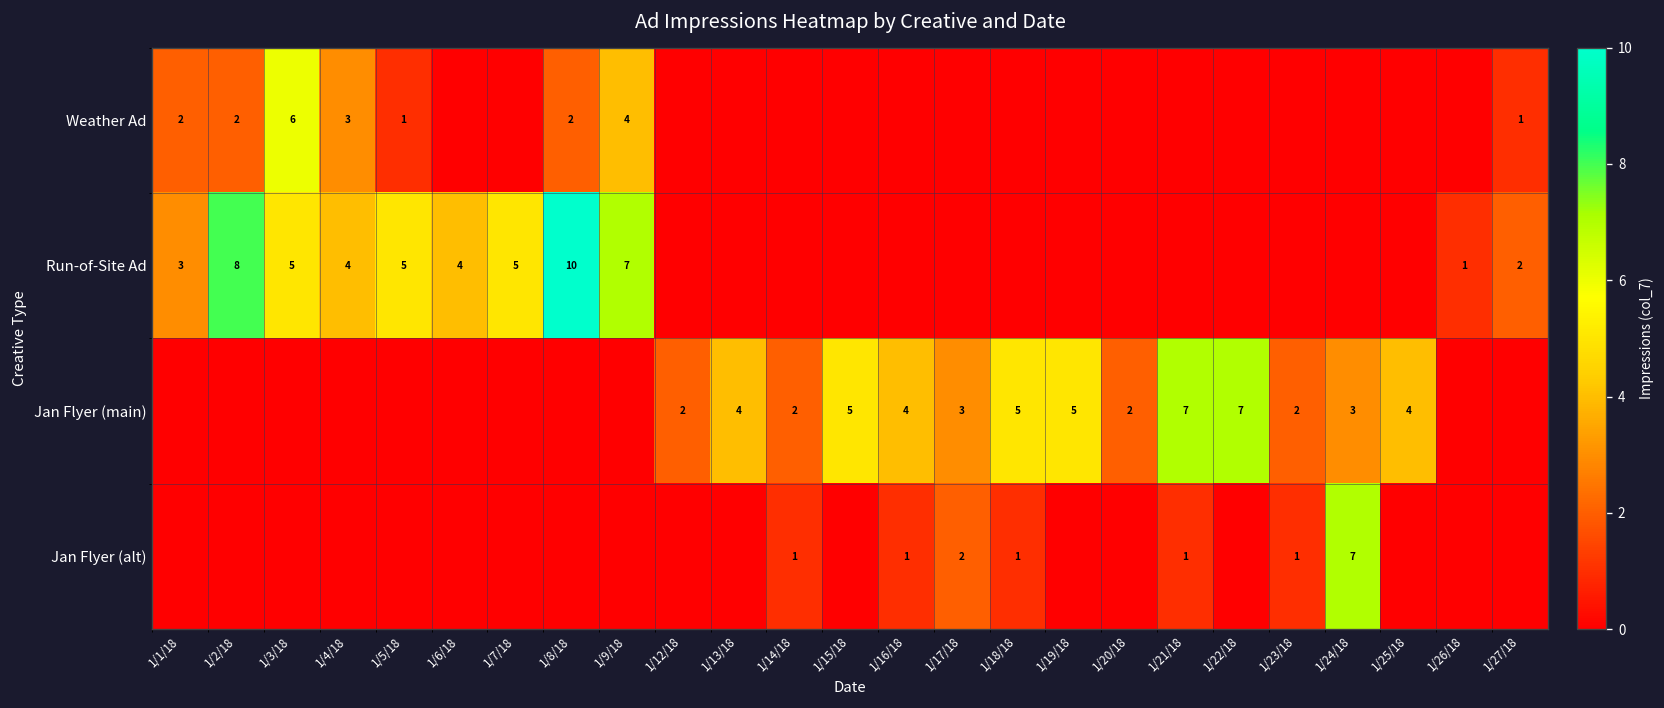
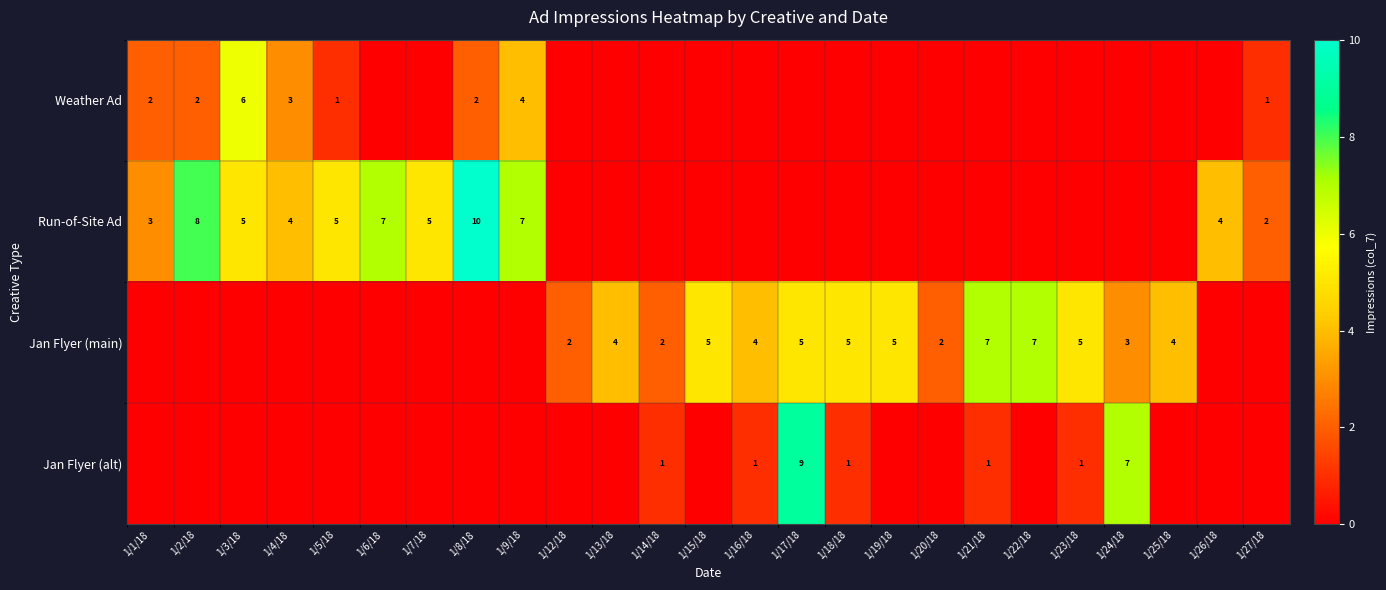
  {
    "Weather Ad": {
      "1/1/18": 2,
      "1/2/18": 2,
      "1/3/18": 6,
      "1/4/18": 3,
      "1/5/18": 1,
      "1/8/18": 2,
      "1/9/18": 4,
      "1/27/18": 1
    },
    "Run-of-Site Ad": {
      "1/1/18": 3,
      "1/2/18": 8,
      "1/3/18": 5,
      "1/4/18": 4,
      "1/5/18": 5,
-     "1/6/18": 4,
+     "1/6/18": 7,
      "1/7/18": 5,
      "1/8/18": 10,
      "1/9/18": 7,
-     "1/26/18": 1,
+     "1/26/18": 4,
      "1/27/18": 2
    },
    "Jan Flyer (main)": {
      "1/12/18": 2,
      "1/13/18": 4,
      "1/14/18": 2,
      "1/15/18": 5,
      "1/16/18": 4,
-     "1/17/18": 3,
+     "1/17/18": 5,
      "1/18/18": 5,
      "1/19/18": 5,
      "1/20/18": 2,
      "1/21/18": 7,
      "1/22/18": 7,
-     "1/23/18": 2,
+     "1/23/18": 5,
      "1/24/18": 3,
      "1/25/18": 4
    },
    "Jan Flyer (alt)": {
      "1/14/18": 1,
      "1/16/18": 1,
-     "1/17/18": 2,
+     "1/17/18": 9,
      "1/18/18": 1,
      "1/21/18": 1,
      "1/23/18": 1,
      "1/24/18": 7
    }
  }
